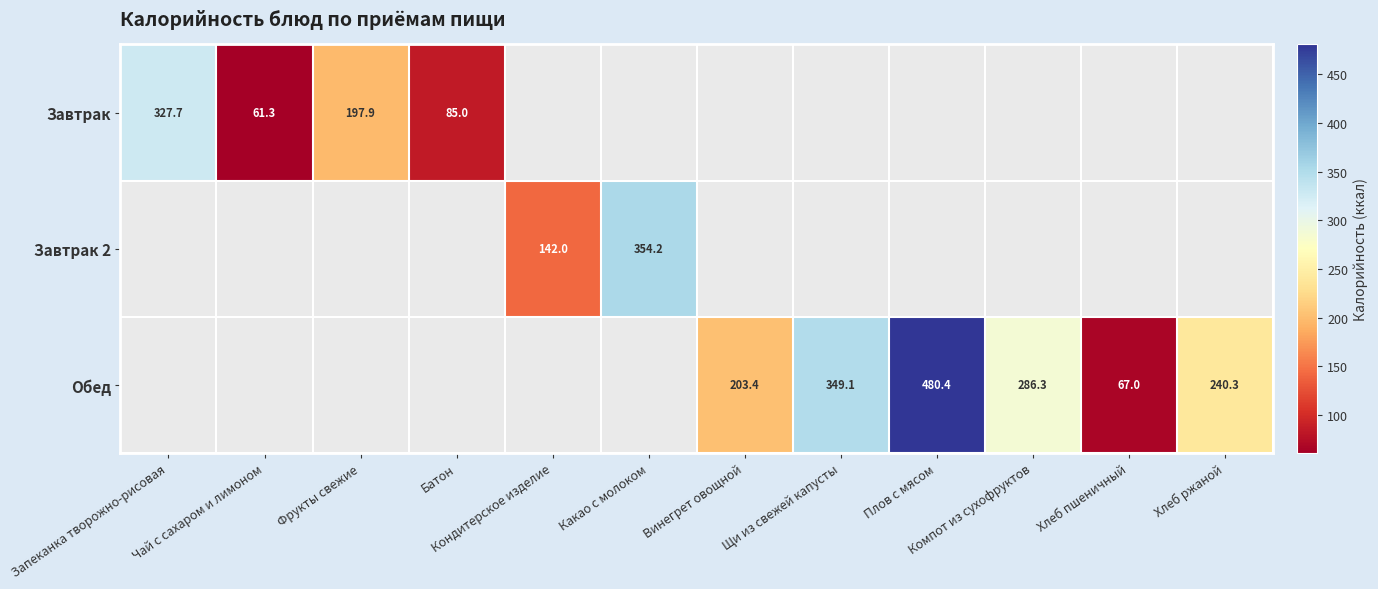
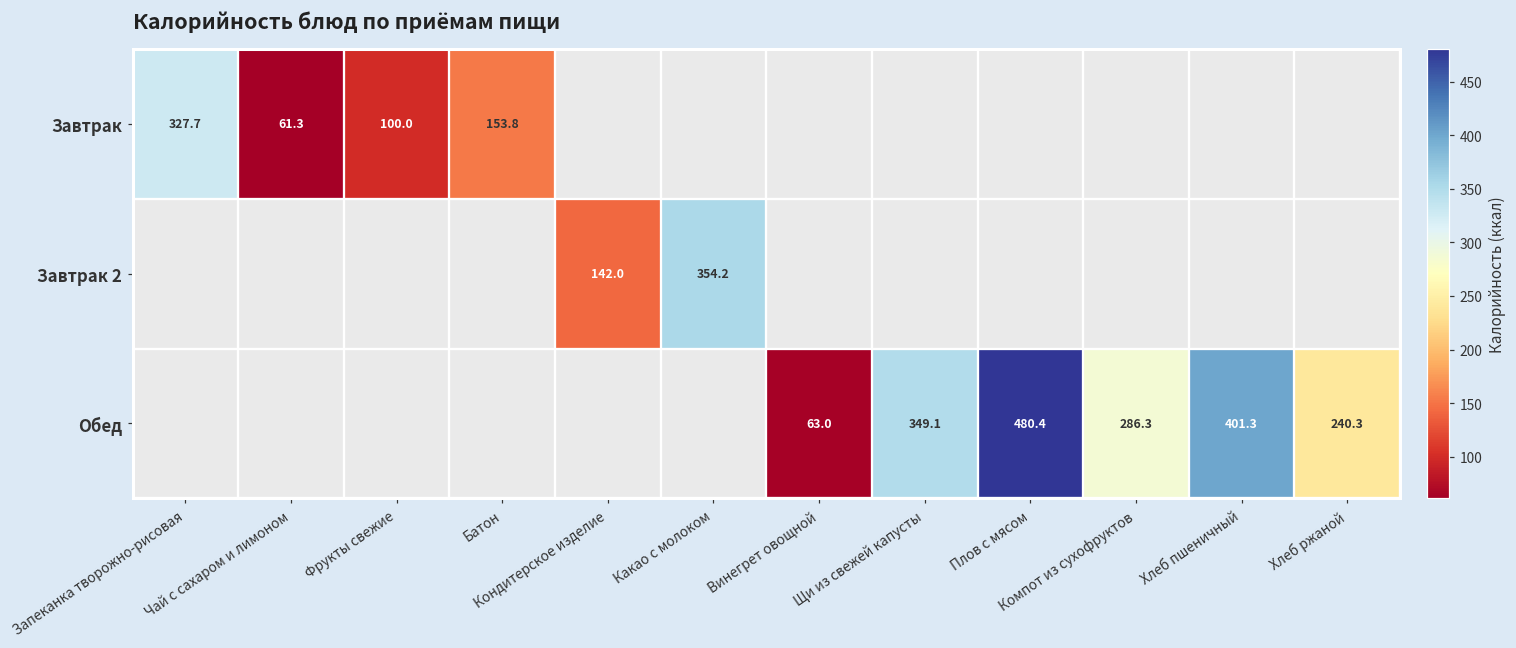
  {
    "Завтрак": {
      "Запеканка творожно-рисовая": 327.7,
      "Чай с сахаром и лимоном": 61.3,
-     "Фрукты свежие": 197.9,
-     "Батон": 85.0
+     "Фрукты свежие": 100.0,
+     "Батон": 153.8
    },
    "Завтрак 2": {
      "Кондитерское изделие": 142.0,
      "Какао с молоком": 354.2
    },
    "Обед": {
-     "Винегрет овощной": 203.4,
+     "Винегрет овощной": 63.0,
      "Щи из свежей капусты": 349.1,
      "Плов с мясом": 480.4,
      "Компот из сухофруктов": 286.3,
-     "Хлеб пшеничный": 67.0,
+     "Хлеб пшеничный": 401.3,
      "Хлеб ржаной": 240.3
    }
  }
